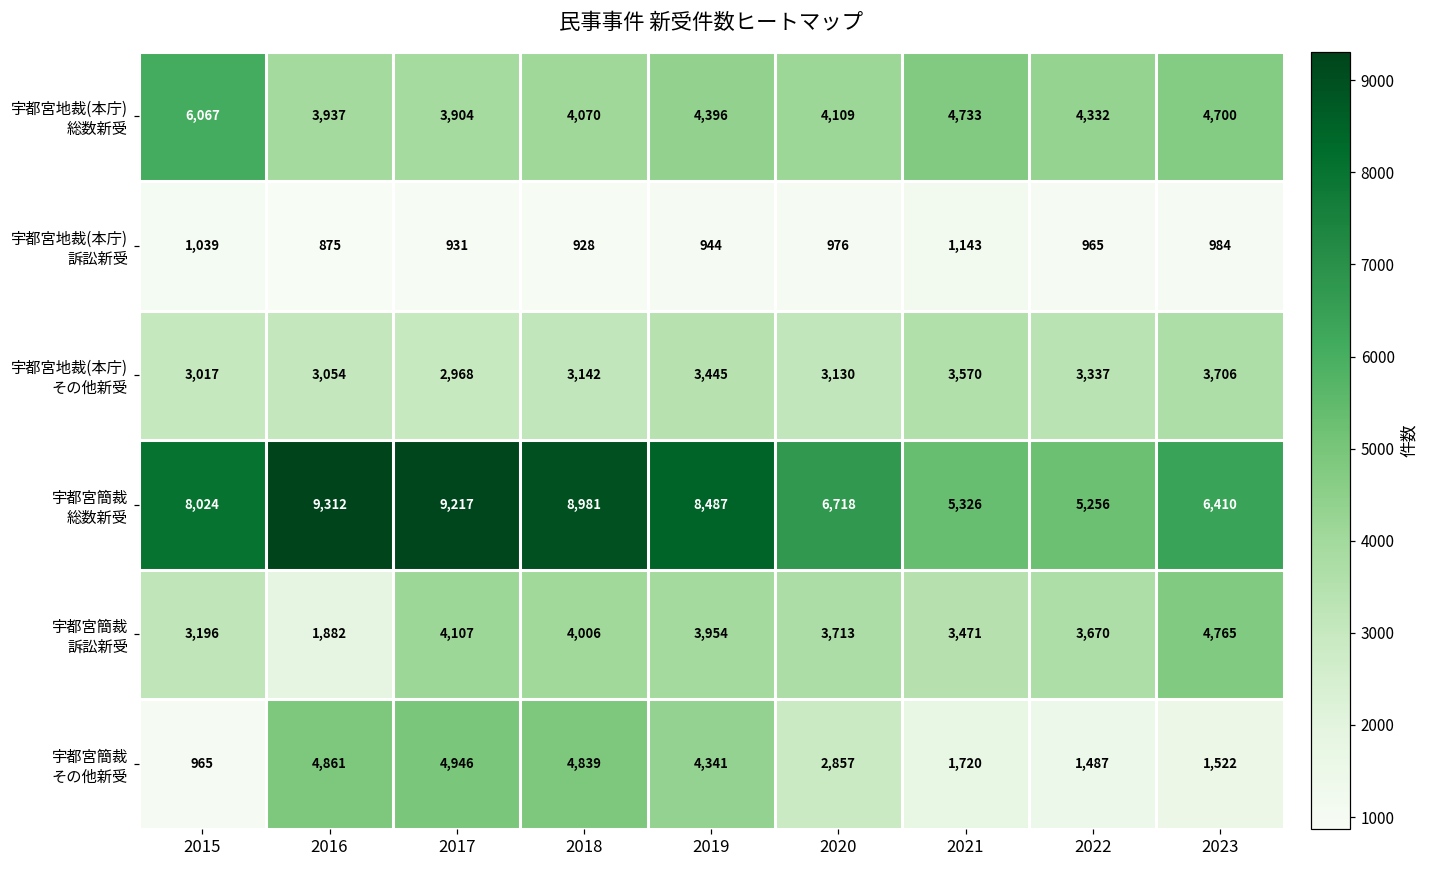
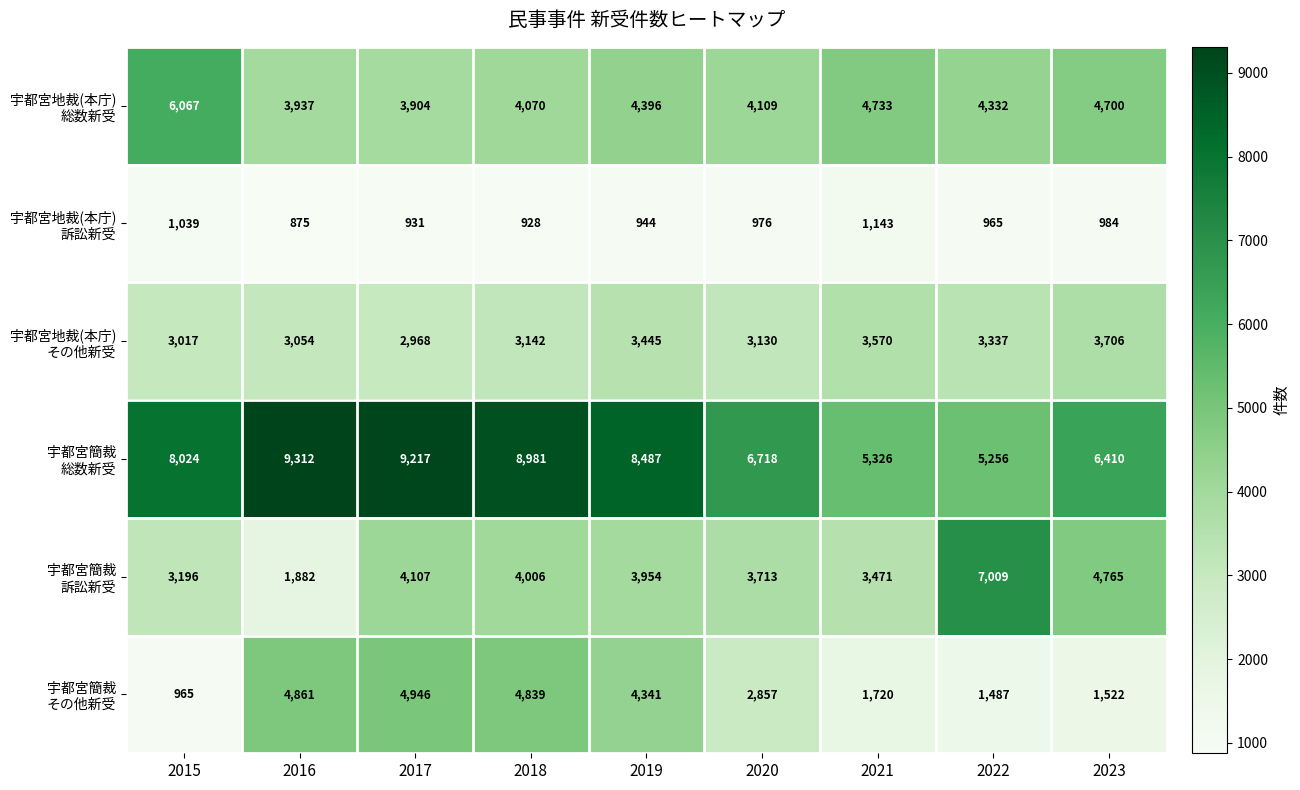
  {
    "宇都宮地裁(本庁) 総数新受": {
      "2015": "6,067",
      "2016": "3,937",
      "2017": "3,904",
      "2018": "4,070",
      "2019": "4,396",
      "2020": "4,109",
      "2021": "4,733",
      "2022": "4,332",
      "2023": "4,700"
    },
    "宇都宮地裁(本庁) 訴訟新受": {
      "2015": "1,039",
      "2016": "875",
      "2017": "931",
      "2018": "928",
      "2019": "944",
      "2020": "976",
      "2021": "1,143",
      "2022": "965",
      "2023": "984"
    },
    "宇都宮地裁(本庁) その他新受": {
      "2015": "3,017",
      "2016": "3,054",
      "2017": "2,968",
      "2018": "3,142",
      "2019": "3,445",
      "2020": "3,130",
      "2021": "3,570",
      "2022": "3,337",
      "2023": "3,706"
    },
    "宇都宮簡裁 総数新受": {
      "2015": "8,024",
      "2016": "9,312",
      "2017": "9,217",
      "2018": "8,981",
      "2019": "8,487",
      "2020": "6,718",
      "2021": "5,326",
      "2022": "5,256",
      "2023": "6,410"
    },
    "宇都宮簡裁 訴訟新受": {
      "2015": "3,196",
      "2016": "1,882",
      "2017": "4,107",
      "2018": "4,006",
      "2019": "3,954",
      "2020": "3,713",
      "2021": "3,471",
-     "2022": "3,670",
+     "2022": "7,009",
      "2023": "4,765"
    },
    "宇都宮簡裁 その他新受": {
      "2015": "965",
      "2016": "4,861",
      "2017": "4,946",
      "2018": "4,839",
      "2019": "4,341",
      "2020": "2,857",
      "2021": "1,720",
      "2022": "1,487",
      "2023": "1,522"
    }
  }
